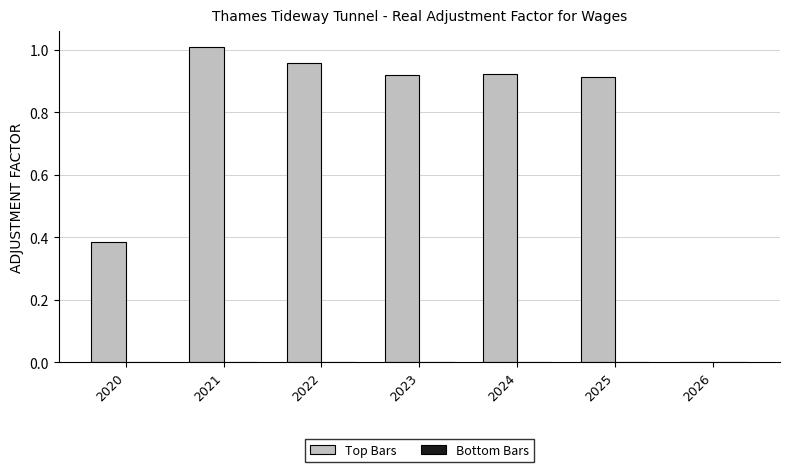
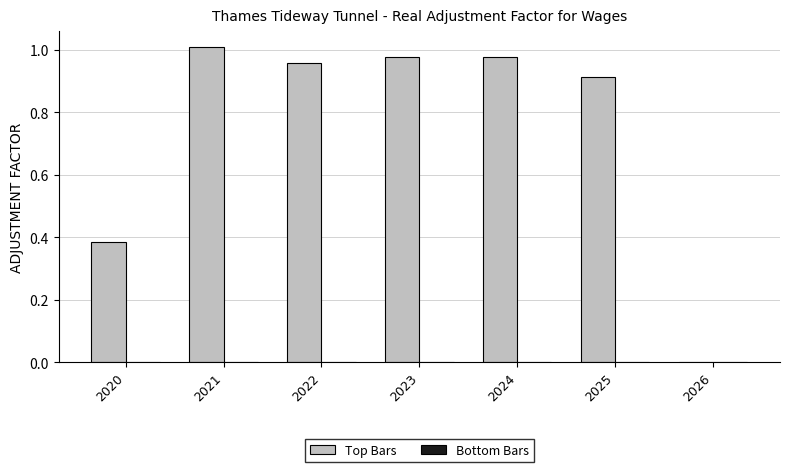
  {
    "Top Bars": {
      "2020": 0.39,
      "2021": 1.01,
      "2022": 0.96,
-     "2023": 0.92,
-     "2024": 0.92,
+     "2023": 0.98,
+     "2024": 0.98,
      "2025": 0.91,
      "2026": 0.00
    },
    "Bottom Bars": {
      "2020": 0.00,
      "2021": 0.00,
      "2022": 0.00,
      "2023": 0.00,
      "2024": 0.00,
      "2025": 0.00,
      "2026": 0.00
    }
  }
